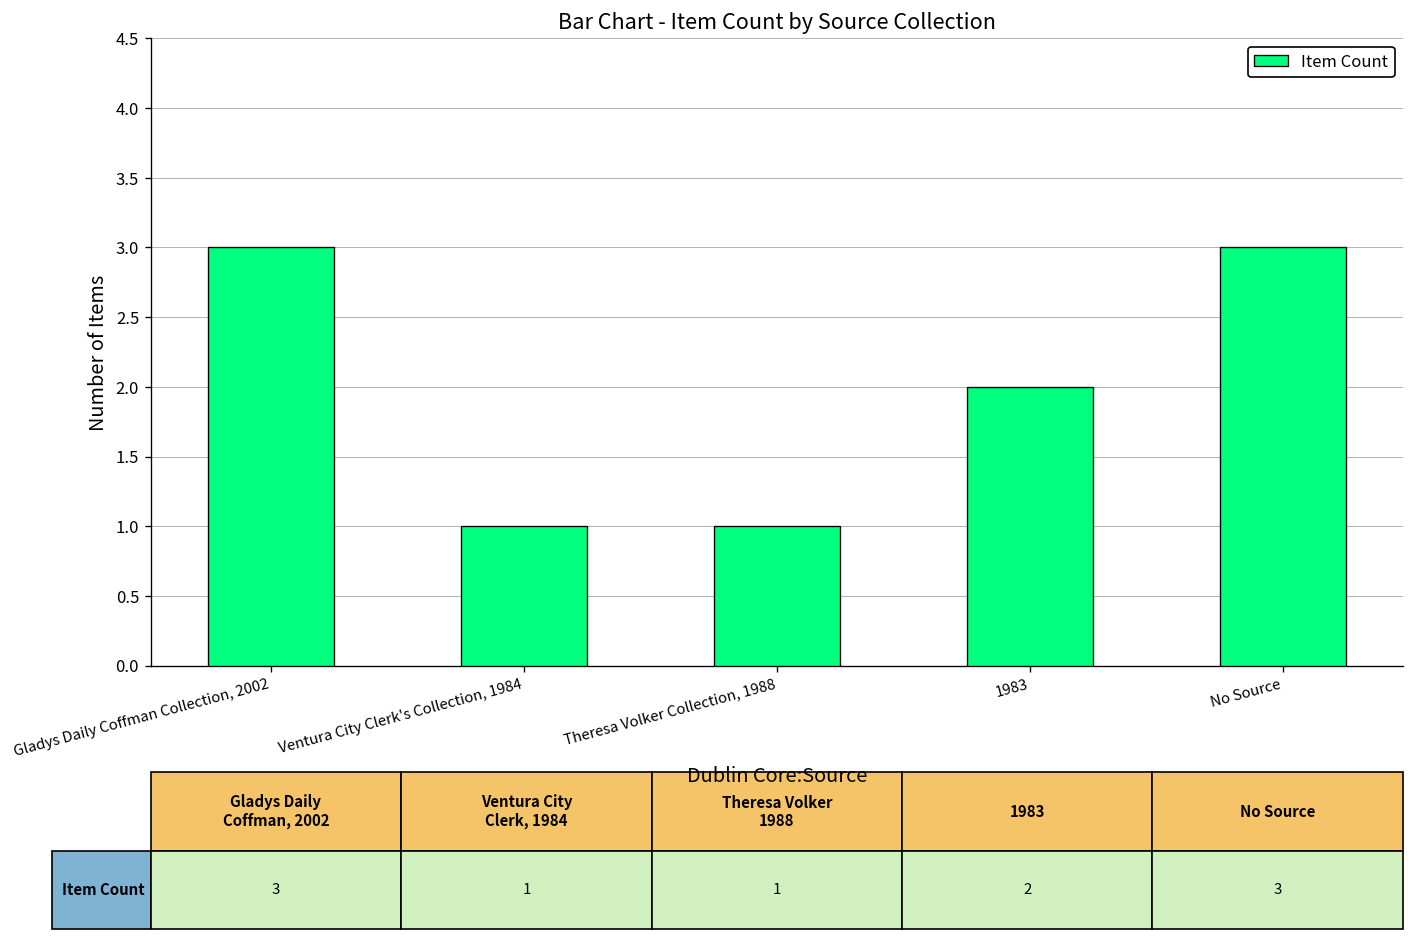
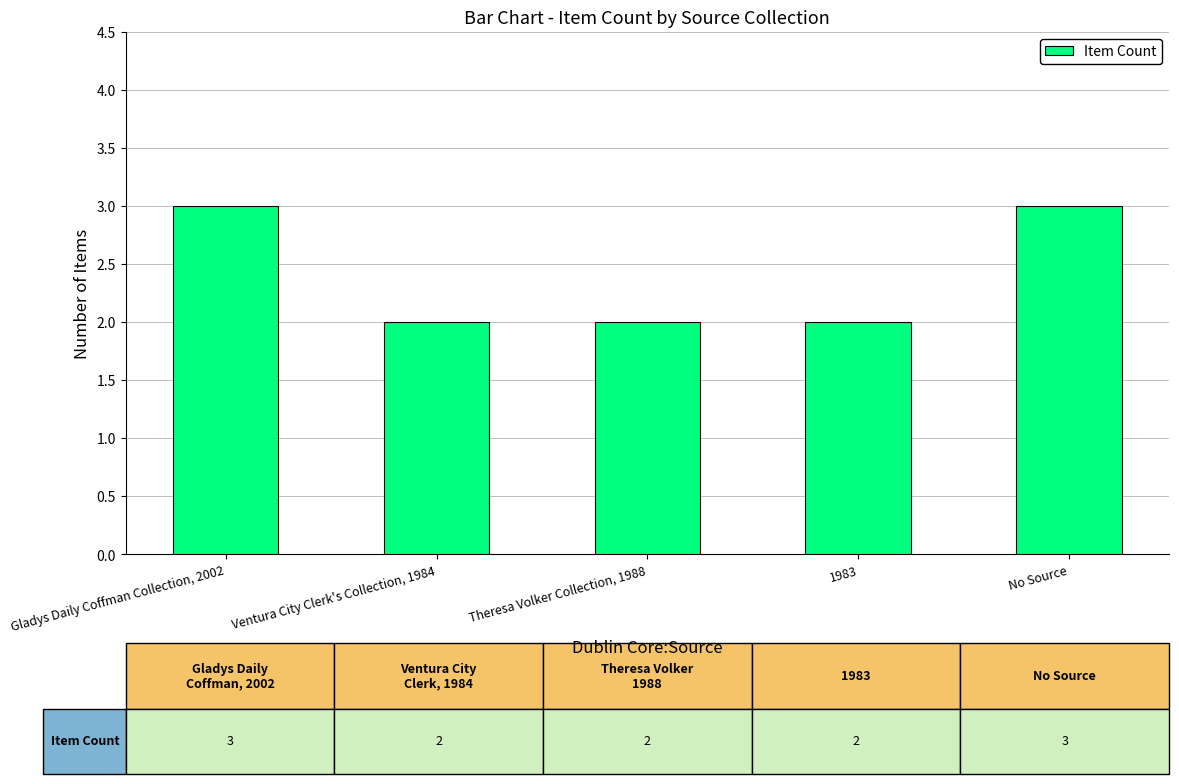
  {
-   "Ventura City Clerk's Collection, 1984": 1,
-   "Theresa Volker Collection, 1988": 1
+   "Ventura City Clerk's Collection, 1984": 2,
+   "Theresa Volker Collection, 1988": 2
  }
